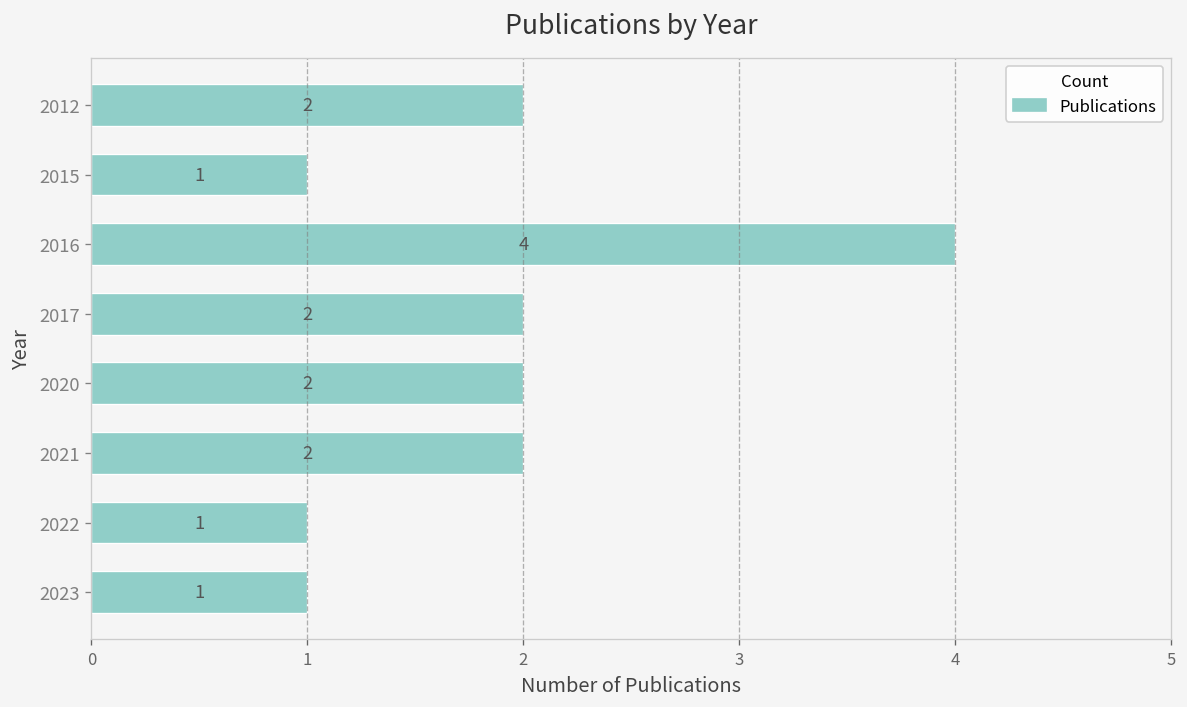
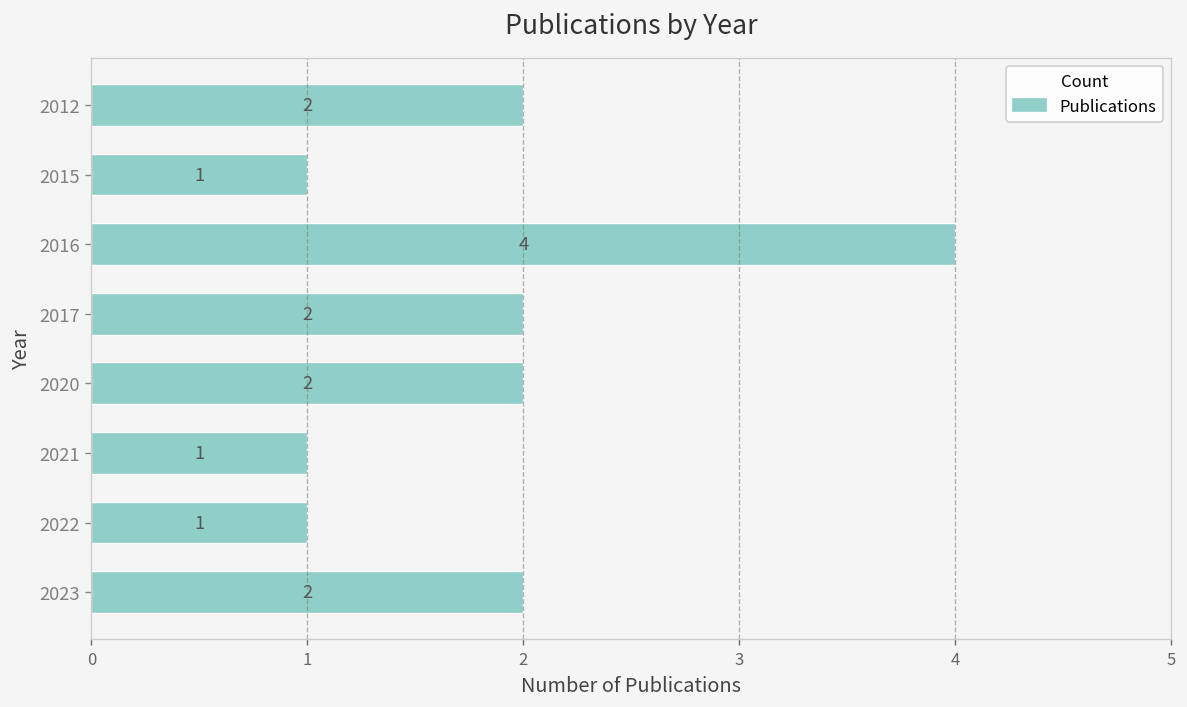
  {
    "2012": 2,
    "2015": 1,
    "2016": 4,
    "2017": 2,
    "2020": 2,
-   "2021": 2,
+   "2021": 1,
    "2022": 1,
-   "2023": 1
+   "2023": 2
  }
